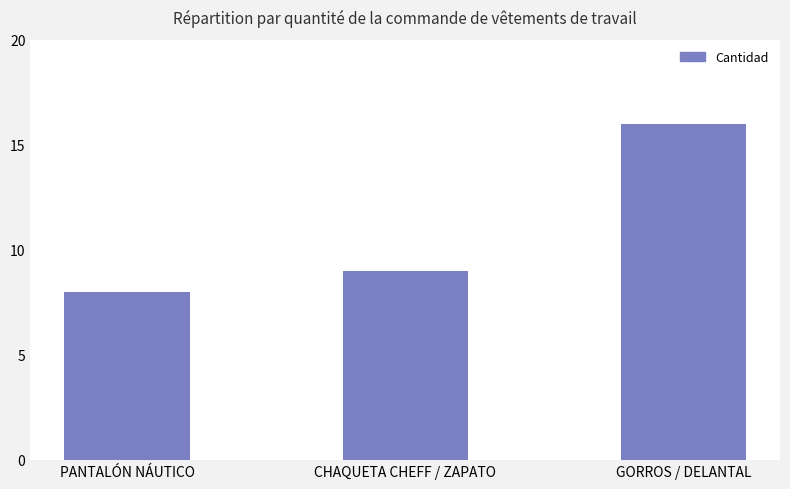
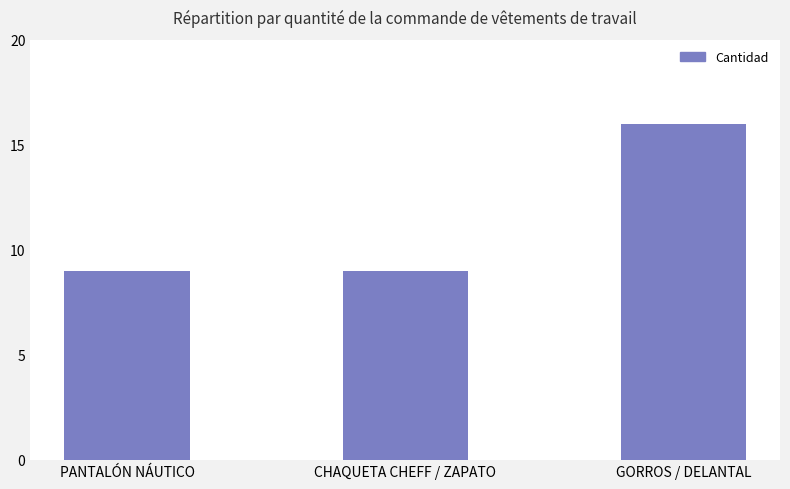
  {
-   "PANTALÓN NÁUTICO": 8,
+   "PANTALÓN NÁUTICO": 9,
    "CHAQUETA CHEFF / ZAPATO": 9,
    "GORROS / DELANTAL": 16
  }
